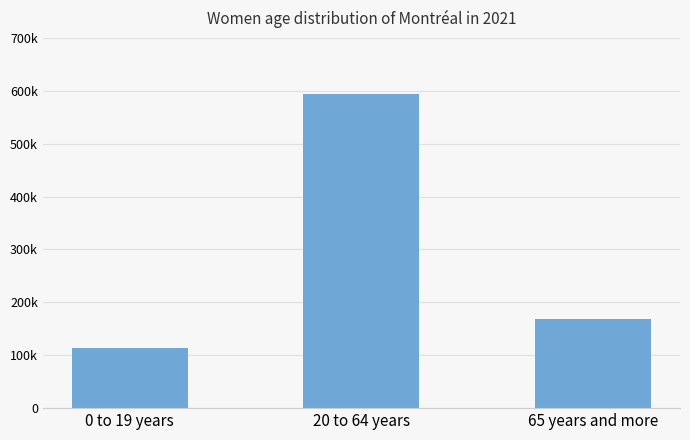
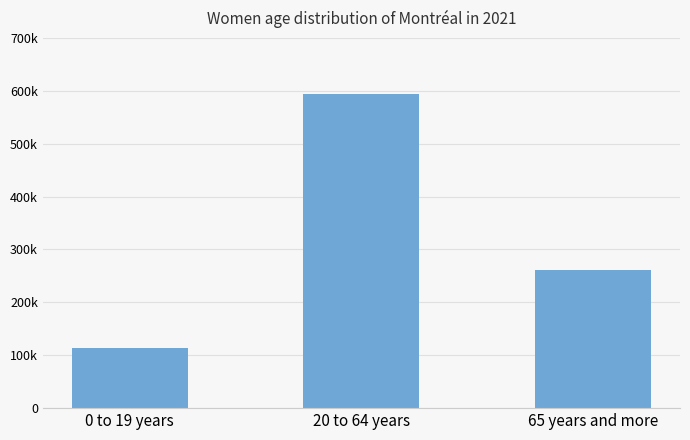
  {
    "0 to 19 years": 110000,
    "20 to 64 years": 590000,
-   "65 years and more": 170000
+   "65 years and more": 260000
  }
